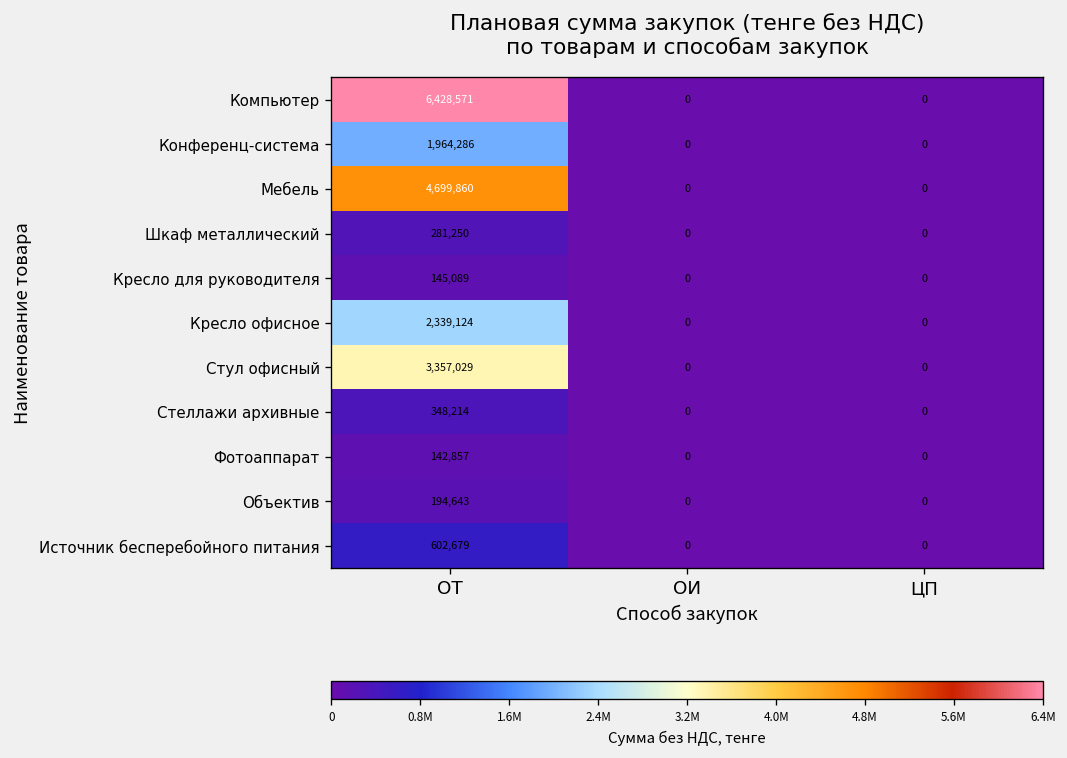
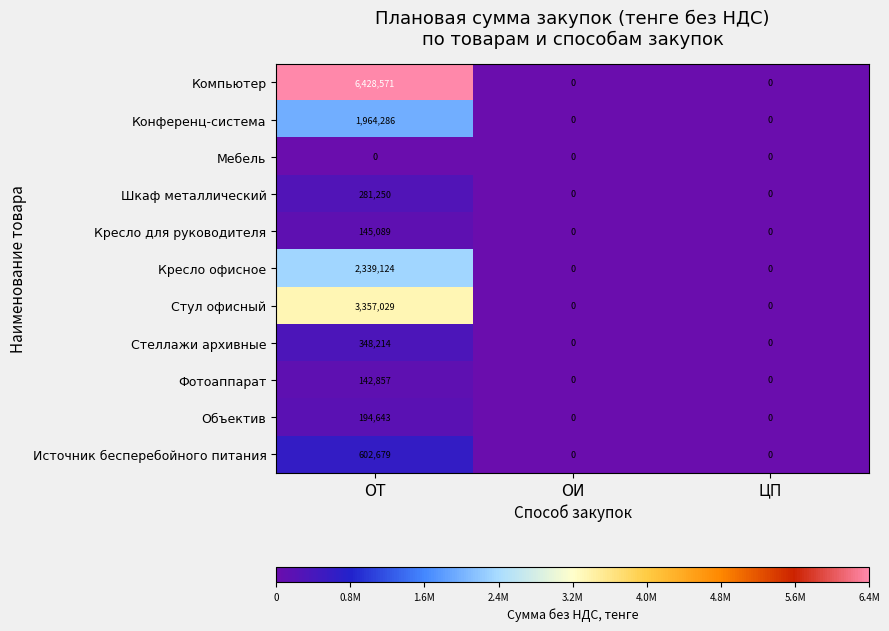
  {
    "Компьютер": {
      "ОТ": "6,428,571",
      "ОИ": "0",
      "ЦП": "0"
    },
    "Конференц-система": {
      "ОТ": "1,964,286",
      "ОИ": "0",
      "ЦП": "0"
    },
    "Мебель": {
-     "ОТ": "4,699,860",
+     "ОТ": "0",
      "ОИ": "0",
      "ЦП": "0"
    },
    "Шкаф металлический": {
      "ОТ": "281,250",
      "ОИ": "0",
      "ЦП": "0"
    },
    "Кресло для руководителя": {
      "ОТ": "145,089",
      "ОИ": "0",
      "ЦП": "0"
    },
    "Кресло офисное": {
      "ОТ": "2,339,124",
      "ОИ": "0",
      "ЦП": "0"
    },
    "Стул офисный": {
      "ОТ": "3,357,029",
      "ОИ": "0",
      "ЦП": "0"
    },
    "Стеллажи архивные": {
      "ОТ": "348,214",
      "ОИ": "0",
      "ЦП": "0"
    },
    "Фотоаппарат": {
      "ОТ": "142,857",
      "ОИ": "0",
      "ЦП": "0"
    },
    "Объектив": {
      "ОТ": "194,643",
      "ОИ": "0",
      "ЦП": "0"
    },
    "Источник бесперебойного питания": {
      "ОТ": "602,679",
      "ОИ": "0",
      "ЦП": "0"
    }
  }
